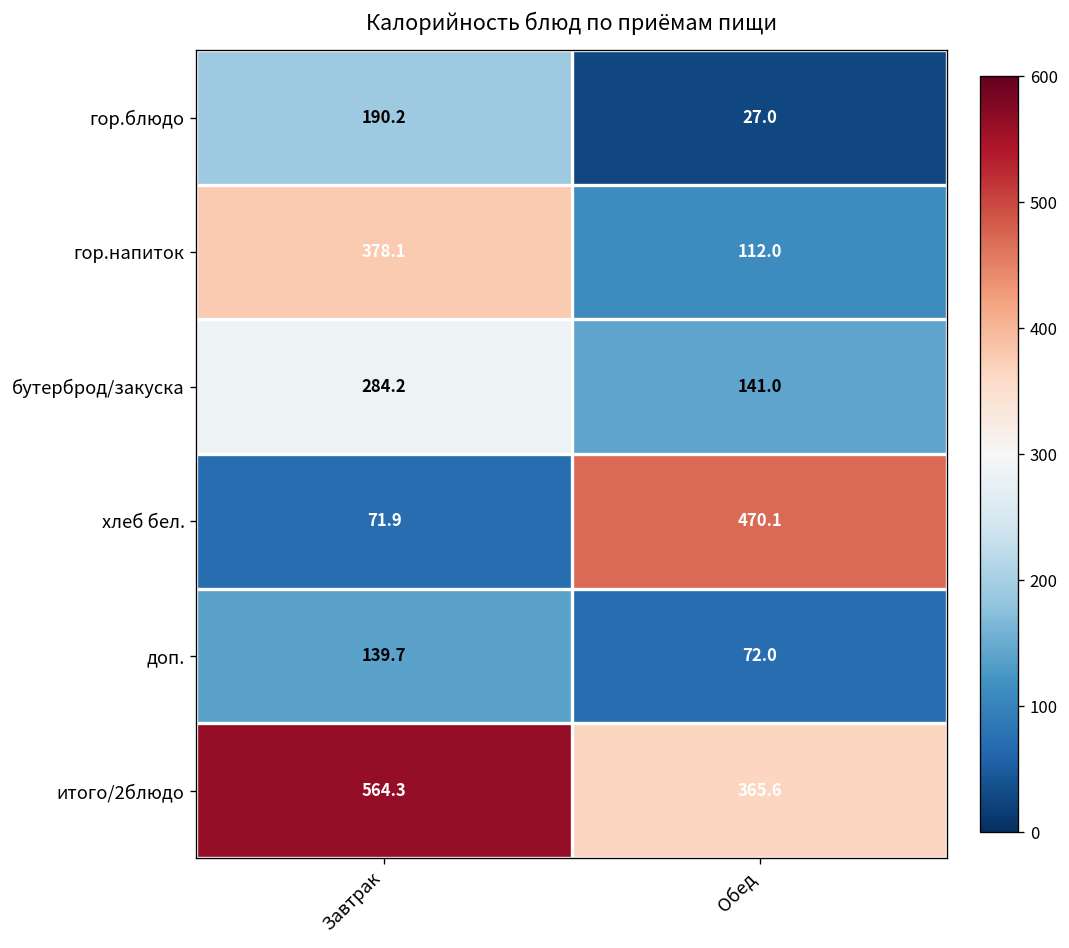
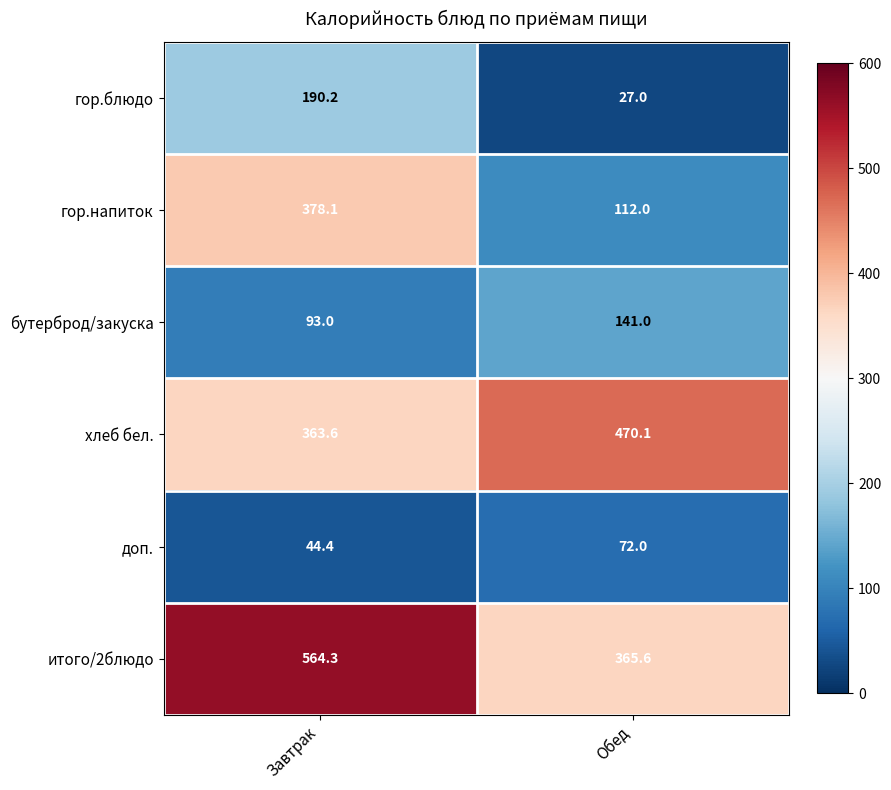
  {
    "гор.блюдо": {
      "Завтрак": 190.2,
      "Обед": 27.0
    },
    "гор.напиток": {
      "Завтрак": 378.1,
      "Обед": 112.0
    },
    "бутерброд/закуска": {
-     "Завтрак": 284.2,
+     "Завтрак": 93.0,
      "Обед": 141.0
    },
    "хлеб бел.": {
-     "Завтрак": 71.9,
+     "Завтрак": 363.6,
      "Обед": 470.1
    },
    "доп.": {
-     "Завтрак": 139.7,
+     "Завтрак": 44.4,
      "Обед": 72.0
    },
    "итого/2блюдо": {
      "Завтрак": 564.3,
      "Обед": 365.6
    }
  }
